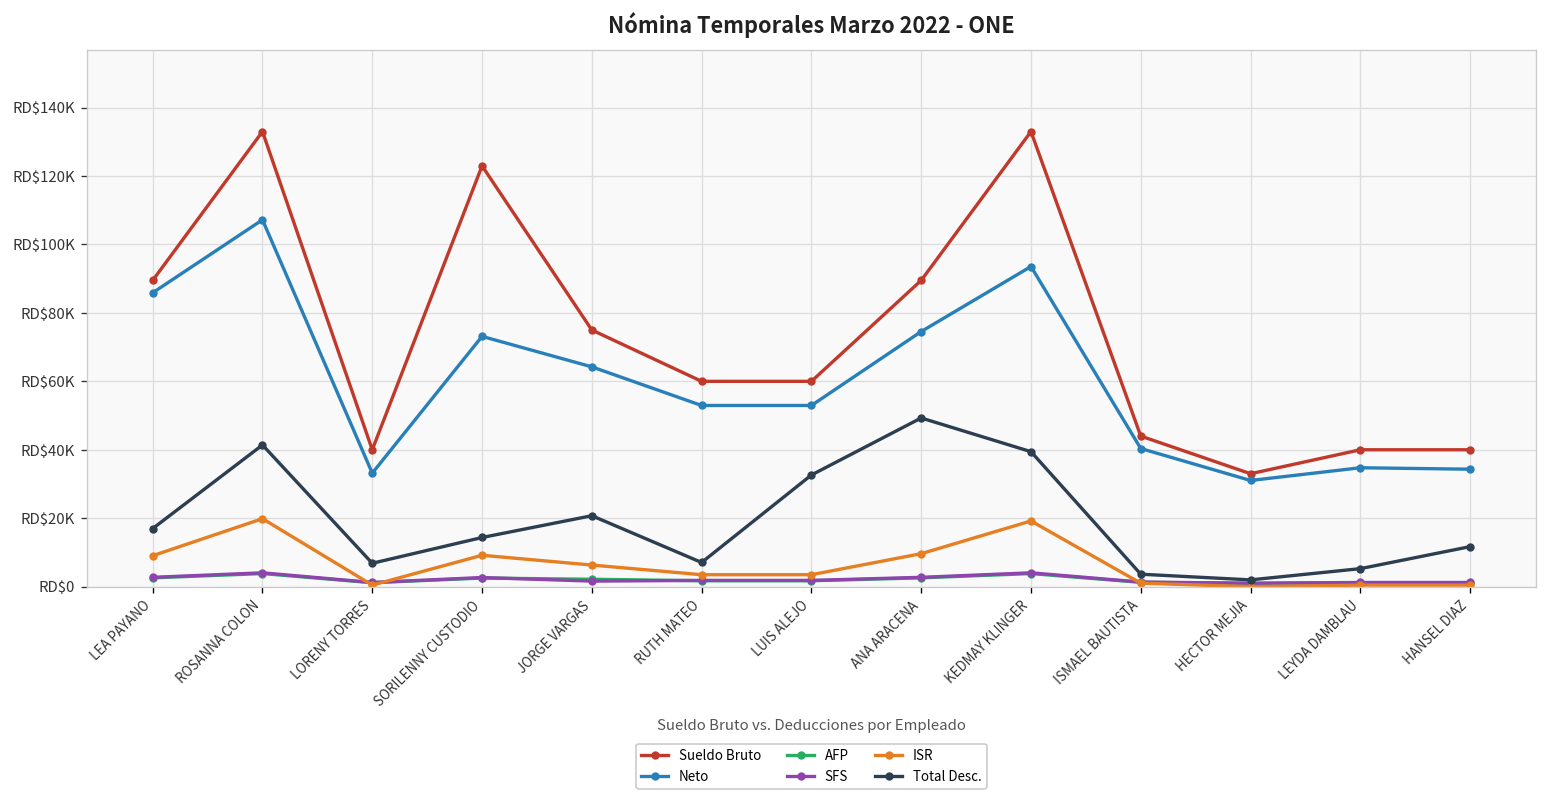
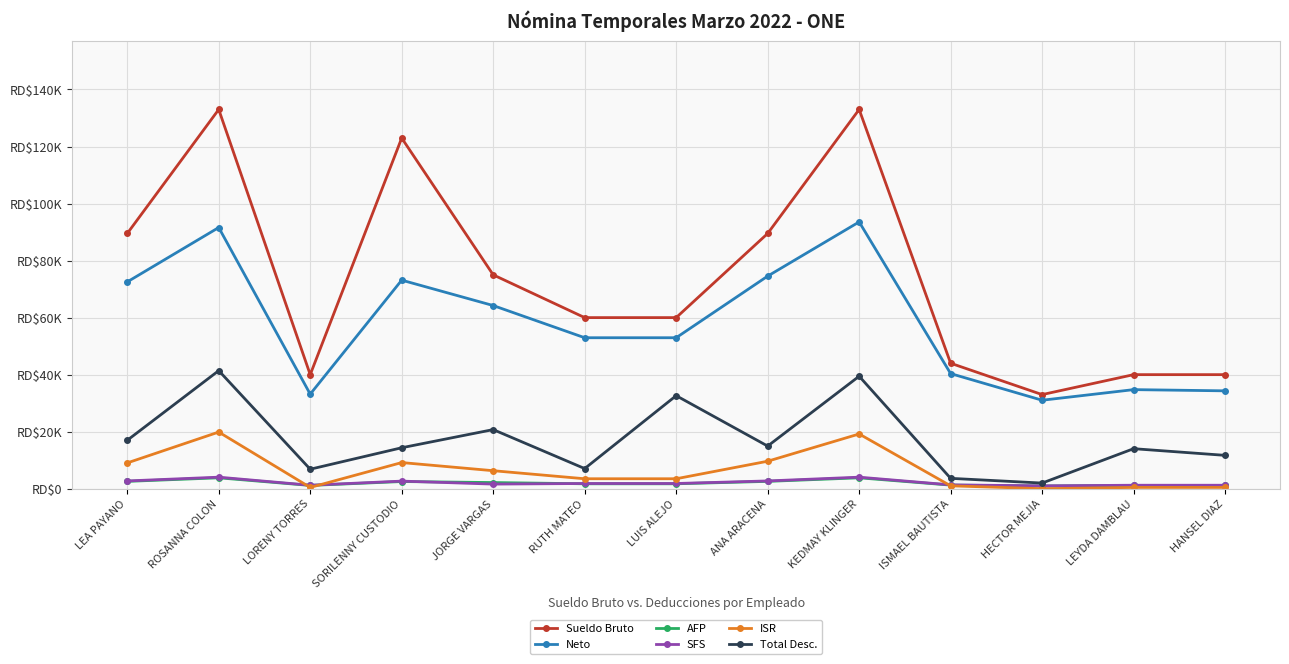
  {
    "Sueldo Bruto": {
      "LEA PAYANO": "RD$90000",
      "ROSANNA COLON": "RD$133000",
      "LORENY TORRES": "RD$40000",
      "SORILENNY CUSTODIO": "RD$123000",
      "JORGE VARGAS": "RD$75000",
      "RUTH MATEO": "RD$60000",
      "LUIS ALEJO": "RD$60000",
      "ANA ARACENA": "RD$90000",
      "KEDMAY KLINGER": "RD$133000",
      "ISMAEL BAUTISTA": "RD$44000",
      "HECTOR MEJIA": "RD$33000",
      "LEYDA DAMBLAU": "RD$40000",
      "HANSEL DIAZ": "RD$40000"
    },
    "Neto": {
-     "LEA PAYANO": "RD$86000",
-     "ROSANNA COLON": "RD$107000",
+     "LEA PAYANO": "RD$73000",
+     "ROSANNA COLON": "RD$92000",
      "LORENY TORRES": "RD$33000",
      "SORILENNY CUSTODIO": "RD$73000",
      "JORGE VARGAS": "RD$64000",
      "RUTH MATEO": "RD$53000",
      "LUIS ALEJO": "RD$53000",
      "ANA ARACENA": "RD$75000",
      "KEDMAY KLINGER": "RD$94000",
      "ISMAEL BAUTISTA": "RD$40000",
      "HECTOR MEJIA": "RD$31000",
      "LEYDA DAMBLAU": "RD$35000",
      "HANSEL DIAZ": "RD$34000"
    },
    "ISR": {
      "LEA PAYANO": "RD$9000",
      "ROSANNA COLON": "RD$20000",
      "SORILENNY CUSTODIO": "RD$9000",
      "JORGE VARGAS": "RD$6000",
      "RUTH MATEO": "RD$3000",
      "LUIS ALEJO": "RD$3000",
      "ANA ARACENA": "RD$10000",
      "KEDMAY KLINGER": "RD$19000",
      "HECTOR MEJIA": "RD$0"
    },
    "Total Desc.": {
      "LEA PAYANO": "RD$17000",
      "ROSANNA COLON": "RD$41000",
      "LORENY TORRES": "RD$7000",
      "SORILENNY CUSTODIO": "RD$14000",
      "JORGE VARGAS": "RD$21000",
      "RUTH MATEO": "RD$7000",
      "LUIS ALEJO": "RD$33000",
-     "ANA ARACENA": "RD$49000",
+     "ANA ARACENA": "RD$15000",
      "KEDMAY KLINGER": "RD$39000",
      "ISMAEL BAUTISTA": "RD$4000",
      "HECTOR MEJIA": "RD$2000",
-     "LEYDA DAMBLAU": "RD$5000",
+     "LEYDA DAMBLAU": "RD$14000",
      "HANSEL DIAZ": "RD$12000"
    }
  }
